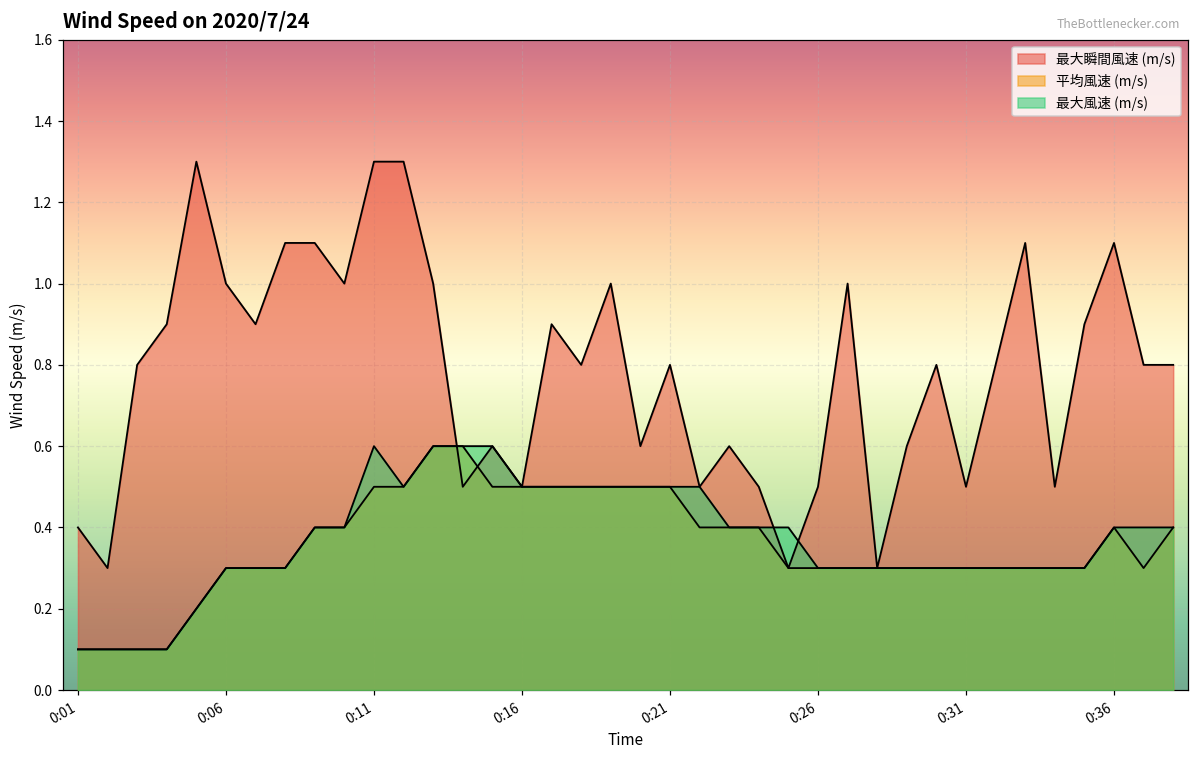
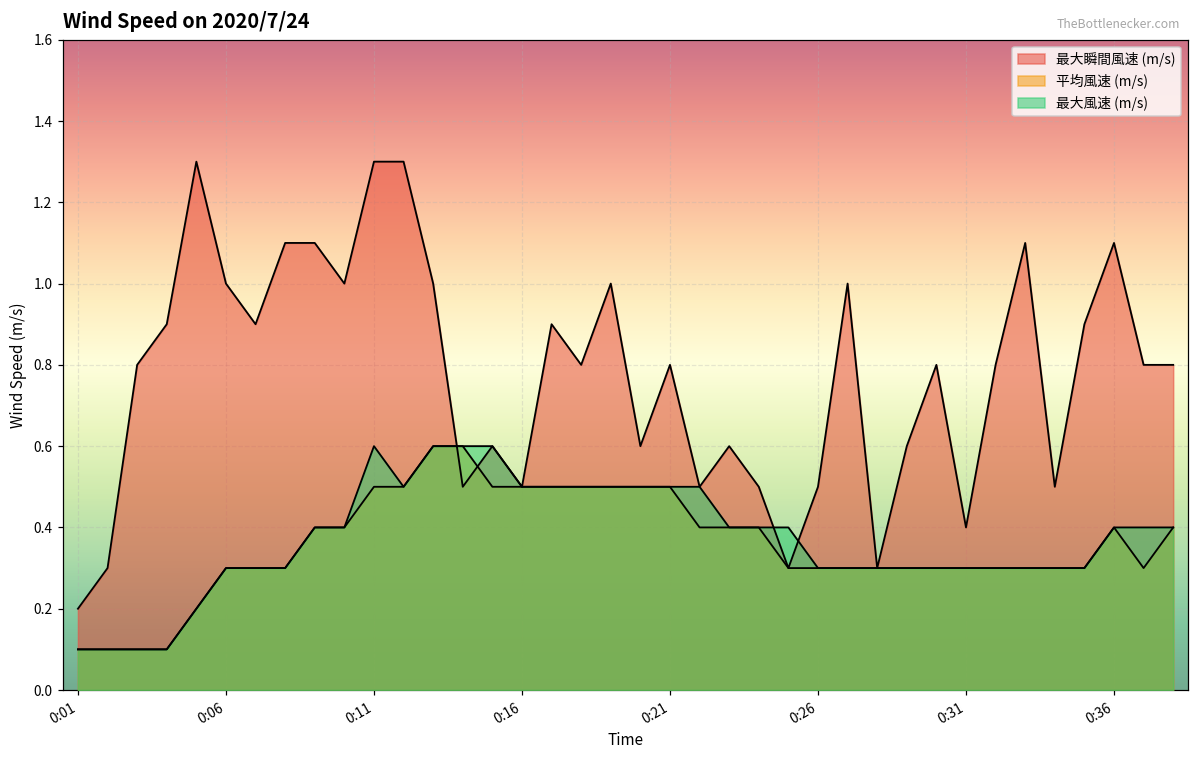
  {
    "最大瞬間風速 (m/s)": {
-     "0:01": 0.4,
+     "0:01": 0.2,
      "0:06": 1.0,
      "0:11": 1.3,
      "0:21": 0.8,
      "0:26": 0.5,
-     "0:31": 0.5,
+     "0:31": 0.4,
      "0:36": 1.1
    },
    "平均風速 (m/s)": {
      "0:11": 0.5
    },
    "最大風速 (m/s)": {
      "0:11": 0.6
    }
  }
